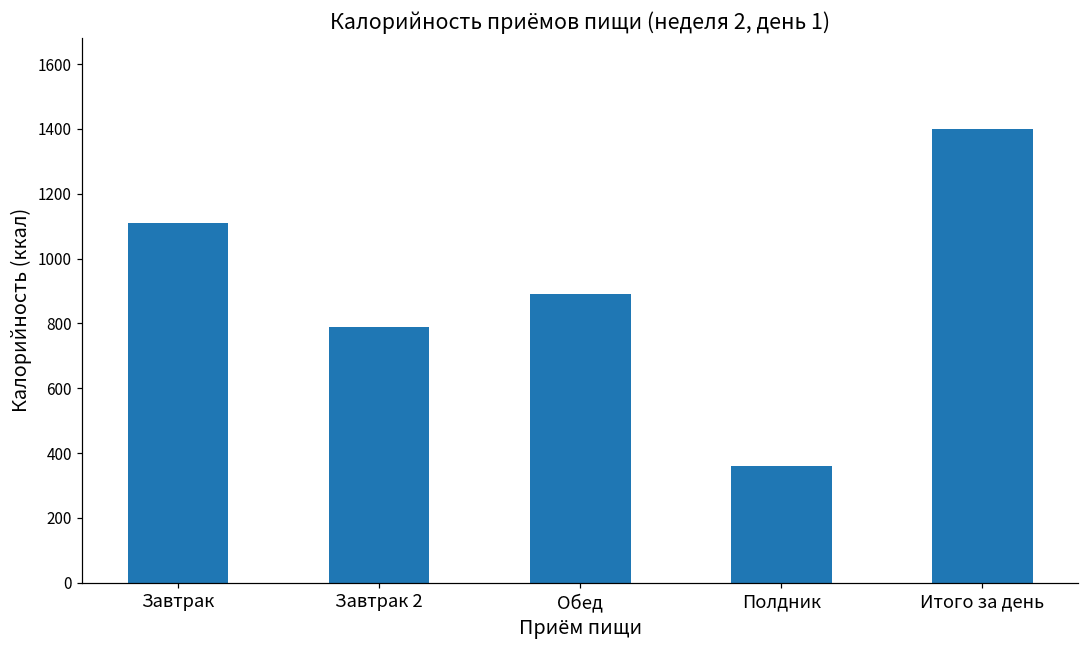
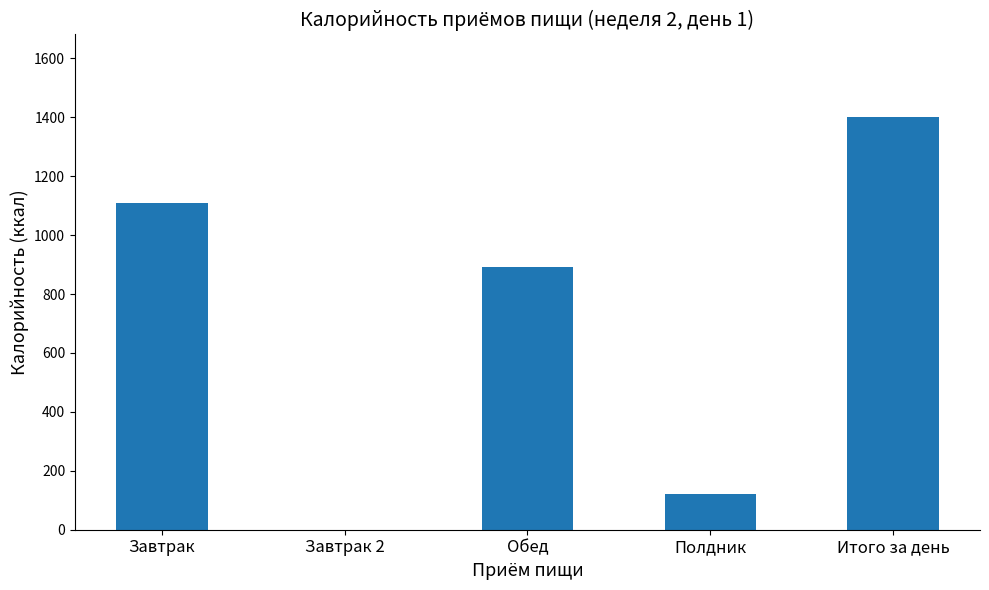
  {
    "Завтрак": 1110,
-   "Завтрак 2": 790,
+   "Завтрак 2": 0,
    "Обед": 890,
-   "Полдник": 360,
+   "Полдник": 120,
    "Итого за день": 1400
  }
